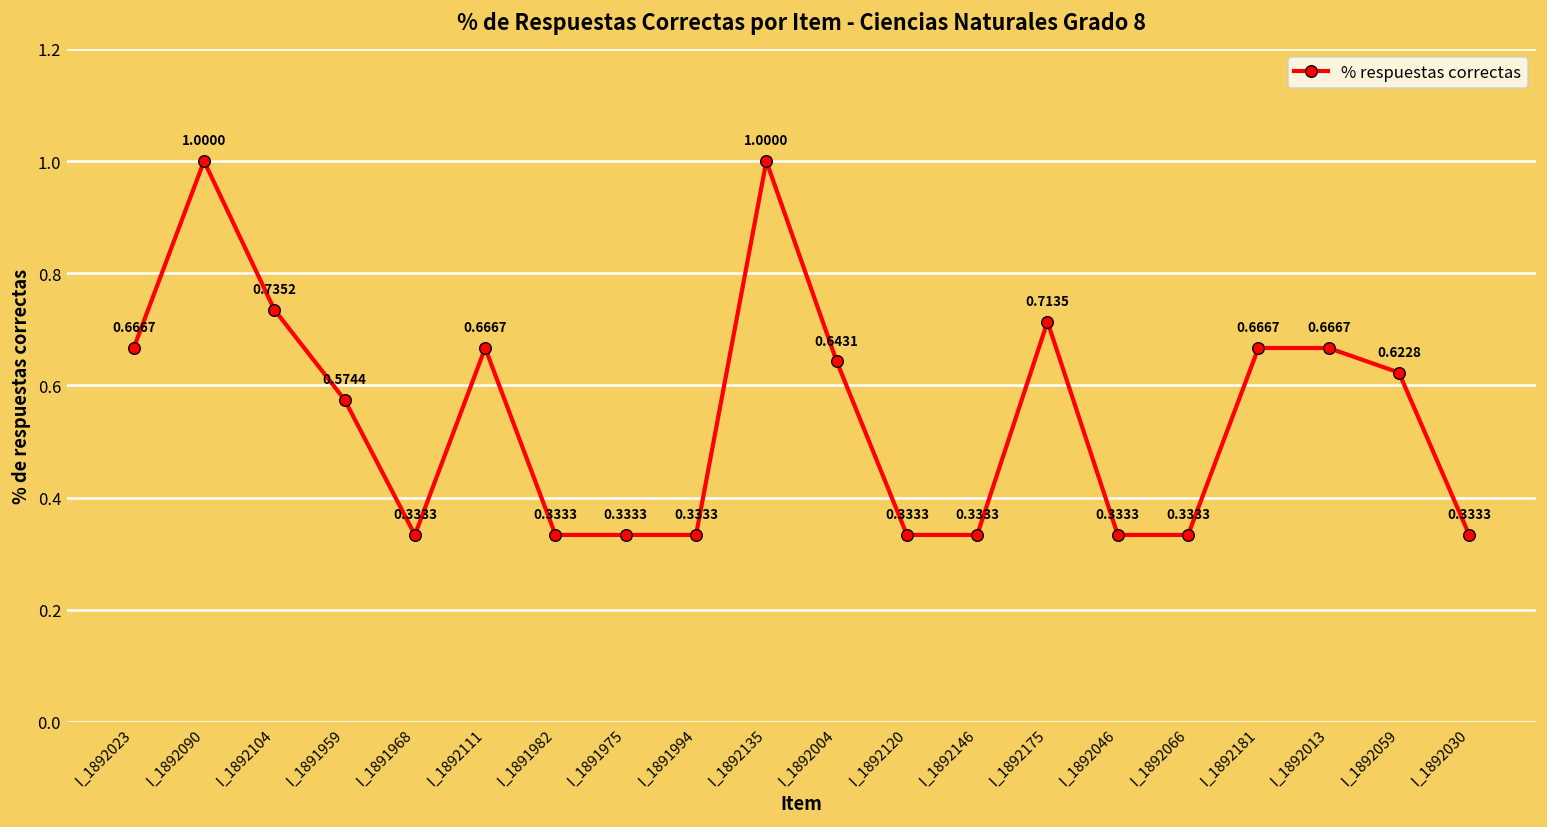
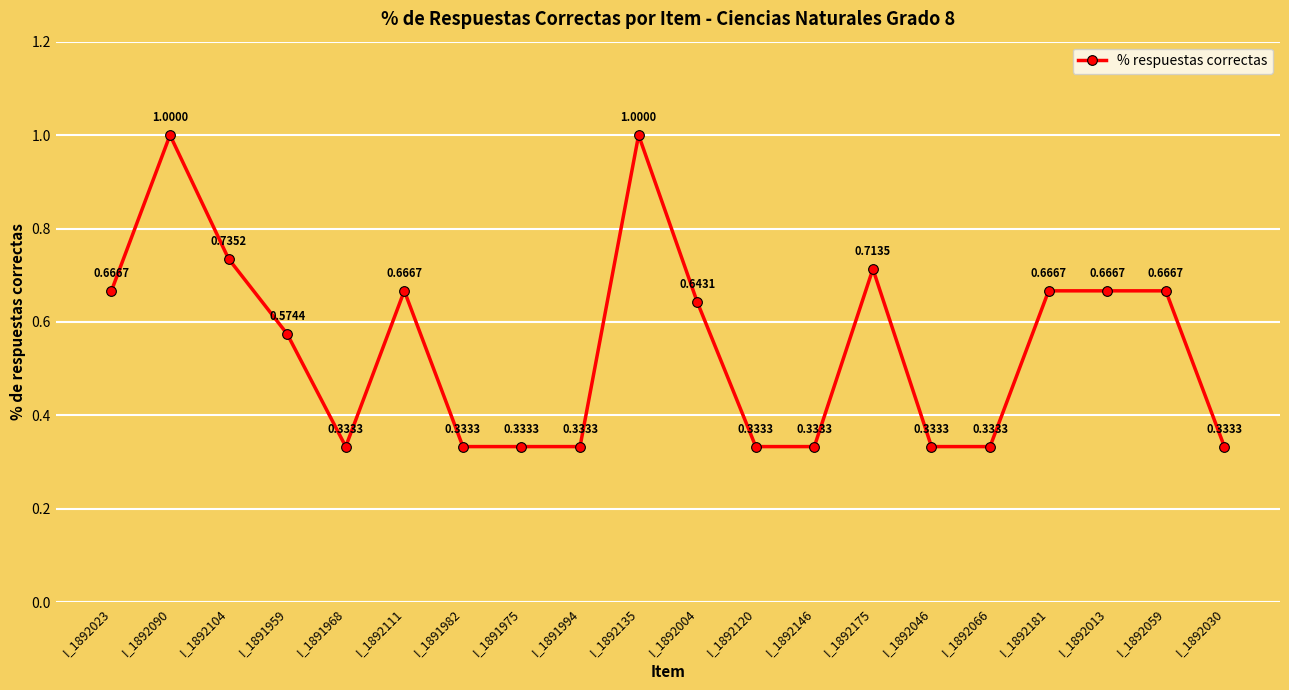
  {
    "I_1892023": 0.6667,
    "I_1892090": 1.0000,
    "I_1892104": 0.7352,
    "I_1891959": 0.5744,
    "I_1891968": 0.3333,
    "I_1892111": 0.6667,
    "I_1891982": 0.3333,
    "I_1891975": 0.3333,
    "I_1891994": 0.3333,
    "I_1892135": 1.0000,
    "I_1892004": 0.6431,
    "I_1892120": 0.3333,
    "I_1892146": 0.3333,
    "I_1892175": 0.7135,
    "I_1892046": 0.3333,
    "I_1892066": 0.3333,
    "I_1892181": 0.6667,
    "I_1892013": 0.6667,
-   "I_1892059": 0.6228,
+   "I_1892059": 0.6667,
    "I_1892030": 0.3333
  }
